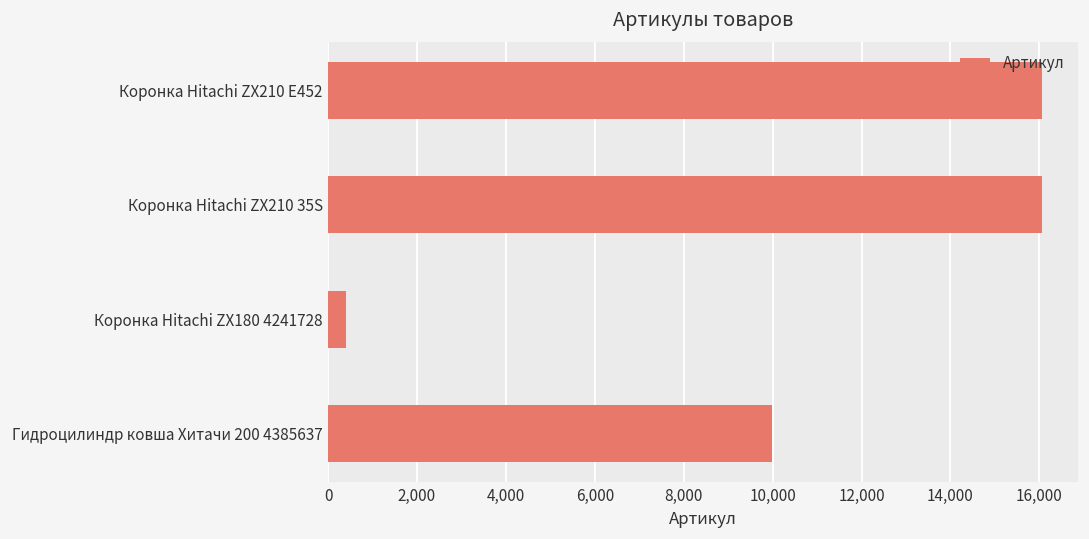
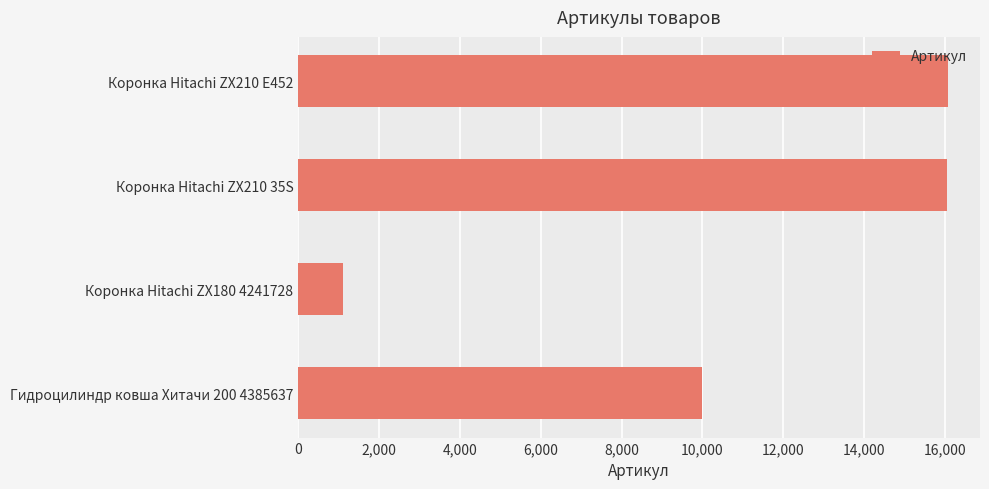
  {
    "Коронка Hitachi ZX210 E452": "16,100",
    "Коронка Hitachi ZX210 35S": "16,100",
-   "Коронка Hitachi ZX180 4241728": "400",
+   "Коронка Hitachi ZX180 4241728": "1,100",
    "Гидроцилиндр ковша Хитачи 200 4385637": "10,000"
  }
